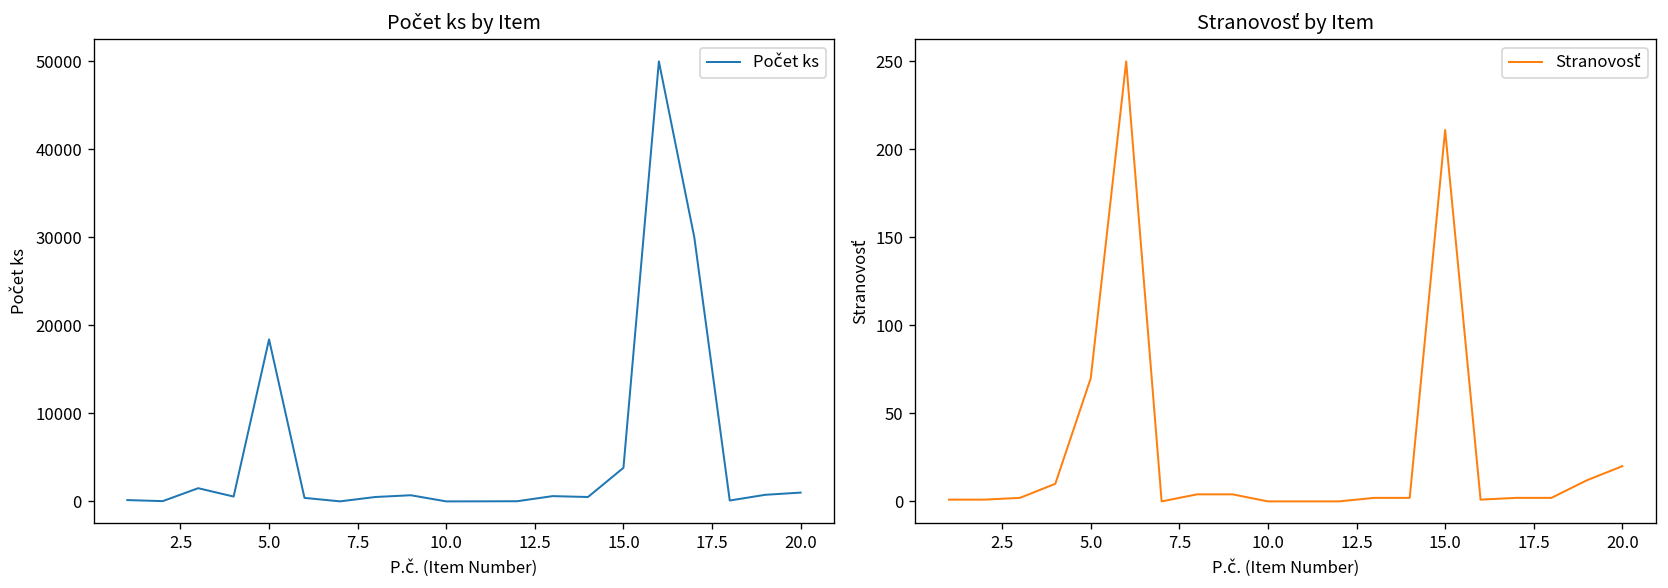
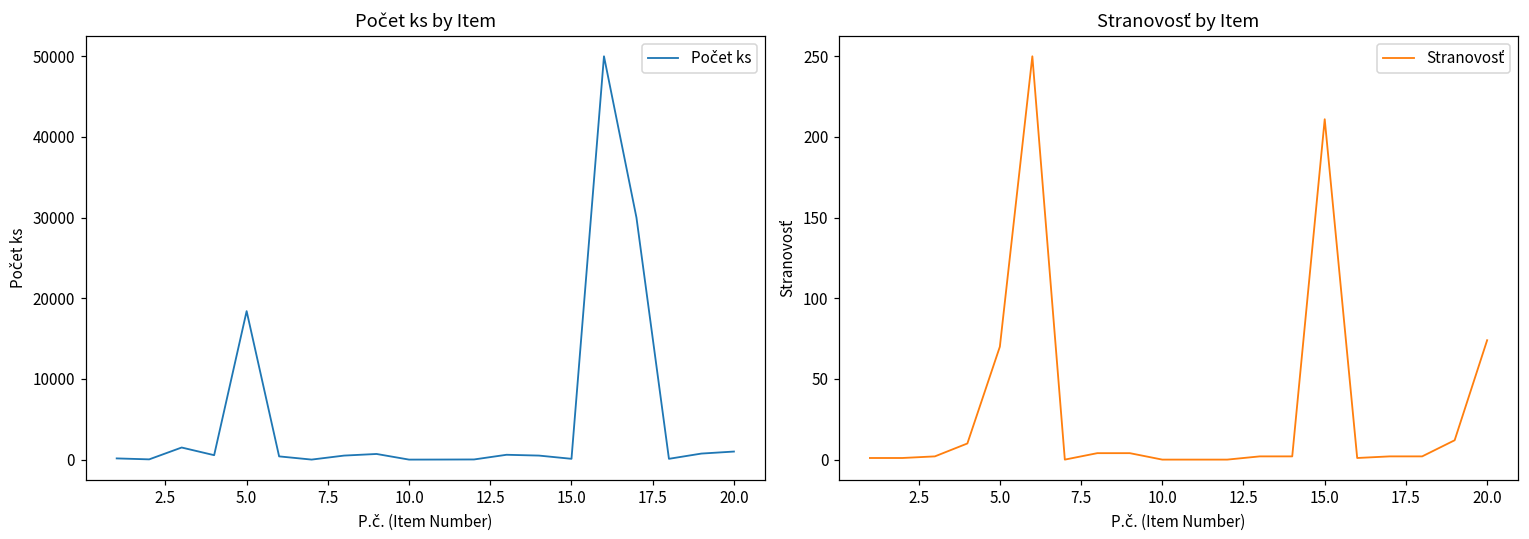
  {
    "Počet ks by Item": {
      "5.0": 18000,
      "10.0": 0,
-     "15.0": 4000,
+     "15.0": 0,
      "20.0": 1000
    },
    "Stranovosť by Item": {
      "5.0": 70,
      "10.0": 0,
      "15.0": 211,
-     "20.0": 20
+     "20.0": 74
    }
  }
